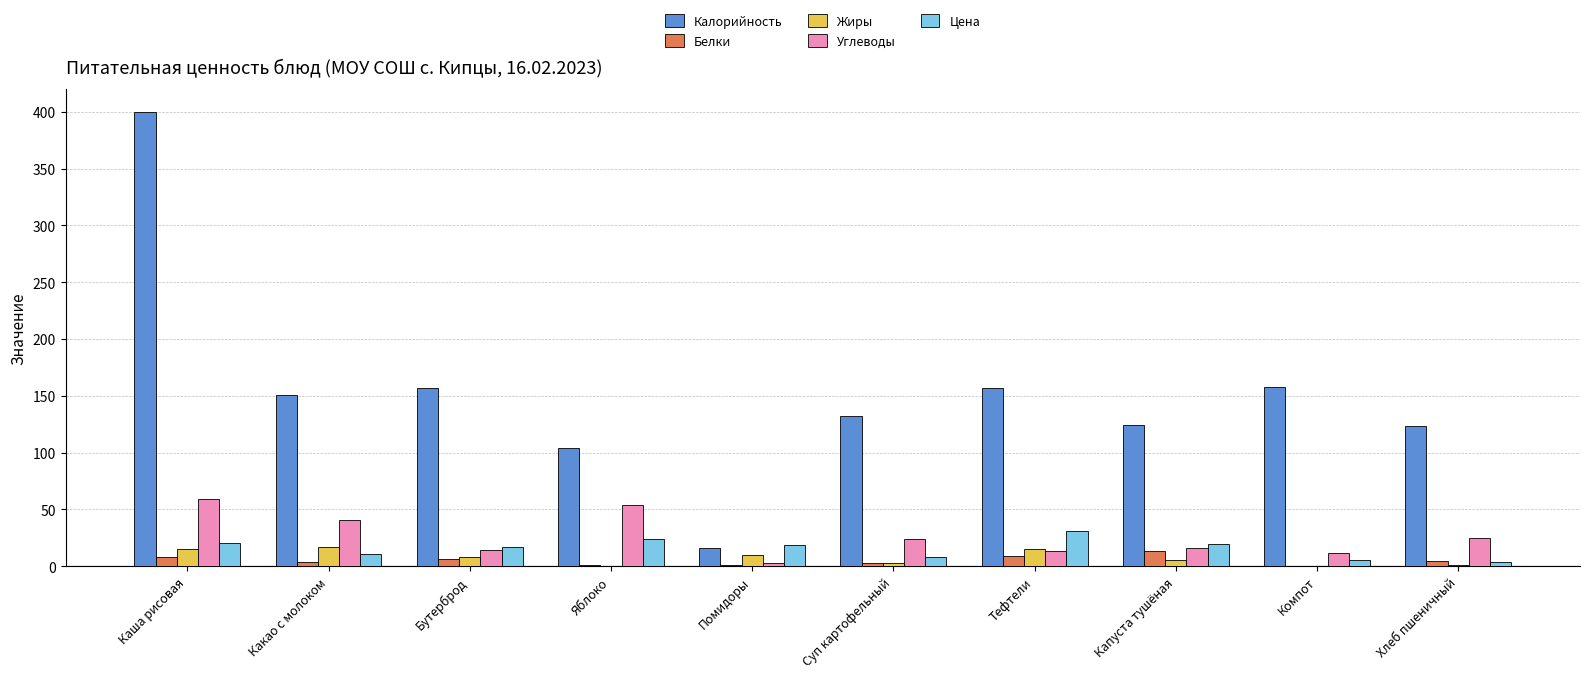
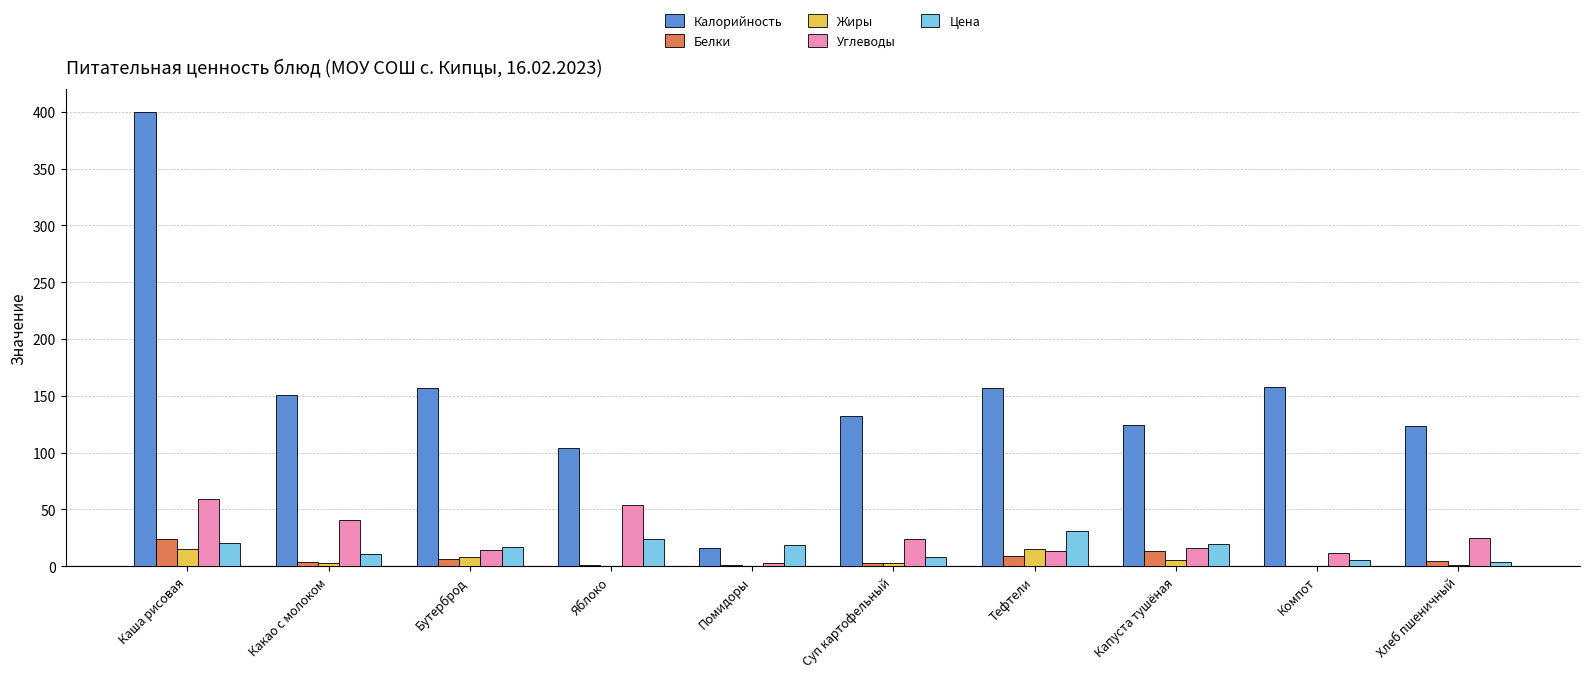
  {
    "Калорийность": {
      "Каша рисовая": 400,
      "Какао с молоком": 151,
      "Бутерброд": 157,
      "Яблоко": 104,
      "Помидоры": 16,
      "Суп картофельный": 133,
      "Тефтели": 157,
      "Капуста тушёная": 125,
      "Компот": 158,
      "Хлеб пшеничный": 123
    },
    "Белки": {
-     "Каша рисовая": 8,
+     "Каша рисовая": 24,
      "Какао с молоком": 4,
      "Бутерброд": 6,
      "Суп картофельный": 3,
      "Тефтели": 9,
      "Капуста тушёная": 13,
      "Хлеб пшеничный": 4
    },
    "Жиры": {
      "Каша рисовая": 15,
-     "Какао с молоком": 17,
+     "Какао с молоком": 3,
      "Бутерброд": 9,
      "Яблоко": 0,
-     "Помидоры": 10,
+     "Помидоры": 0,
      "Суп картофельный": 3,
      "Тефтели": 15,
      "Капуста тушёная": 5,
      "Компот": 0
    },
    "Углеводы": {
      "Каша рисовая": 59,
      "Какао с молоком": 41,
      "Бутерброд": 14,
      "Яблоко": 54,
      "Помидоры": 3,
      "Суп картофельный": 24,
      "Тефтели": 13,
      "Капуста тушёная": 16,
      "Компот": 12,
      "Хлеб пшеничный": 25
    },
    "Цена": {
      "Каша рисовая": 21,
      "Какао с молоком": 11,
      "Бутерброд": 17,
      "Яблоко": 24,
      "Помидоры": 18,
      "Суп картофельный": 8,
      "Тефтели": 31,
      "Капуста тушёная": 20,
      "Компот": 5,
      "Хлеб пшеничный": 4
    }
  }
